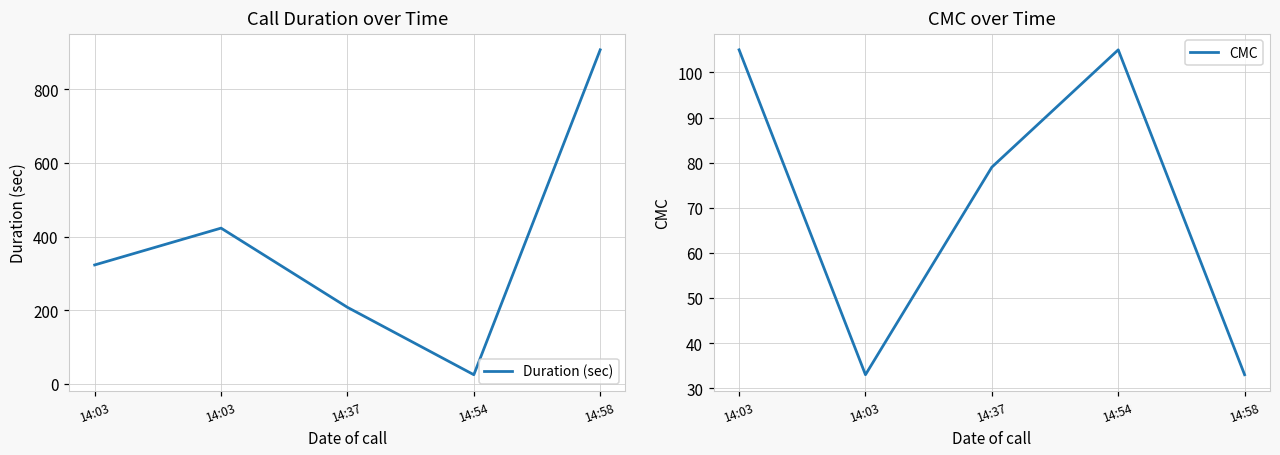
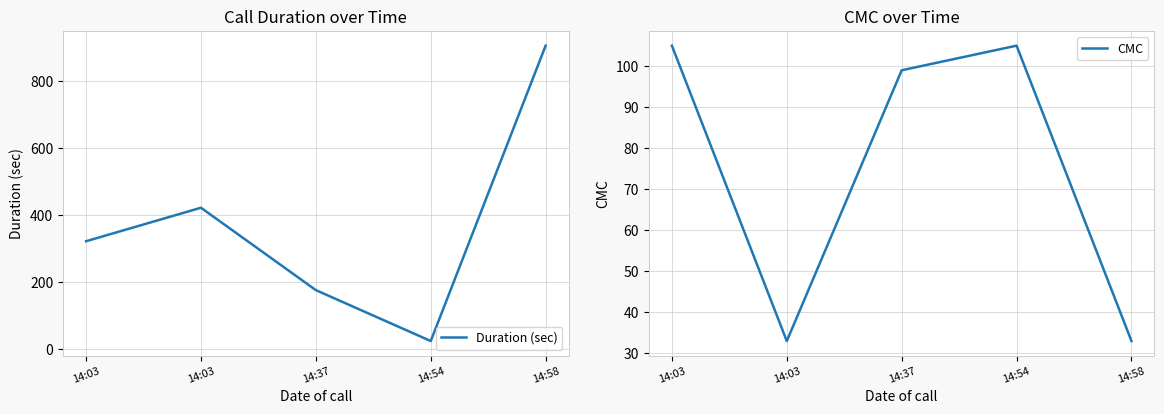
  {
    "Call Duration over Time": {
-     "14:37": 210,
+     "14:37": 180,
      "14:54": 30,
      "14:58": 910
    },
    "CMC over Time": {
-     "14:37": 79,
+     "14:37": 99,
      "14:54": 105,
      "14:58": 33
    }
  }
